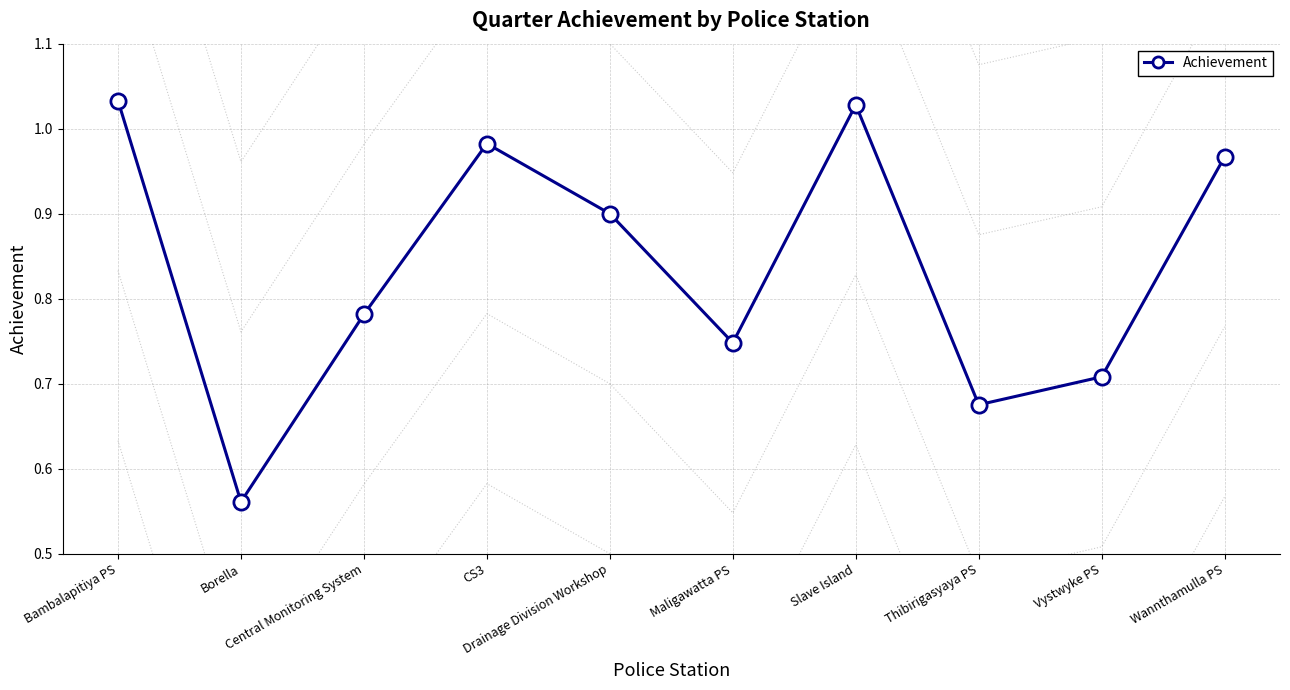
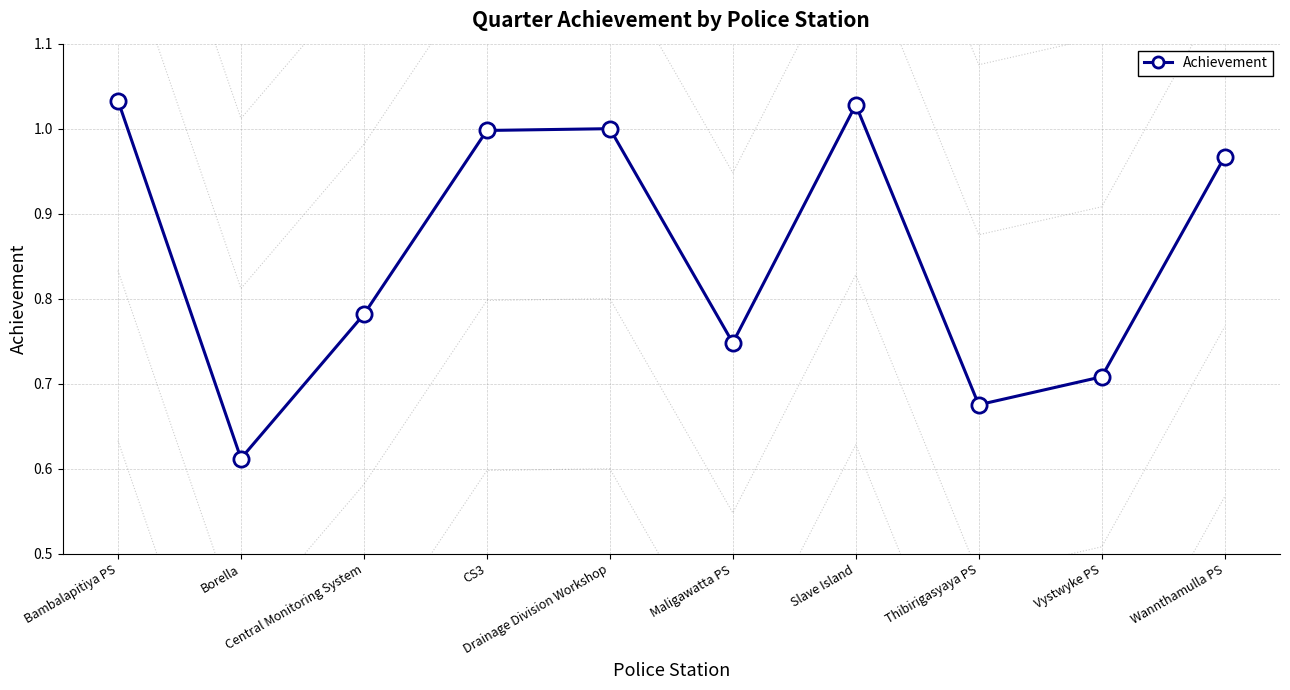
  {
    "Achievement": {
-     "Borella": 0.56,
-     "CS3": 0.98,
-     "Drainage Division Workshop": 0.9
+     "Borella": 0.61,
+     "CS3": 1.00,
+     "Drainage Division Workshop": 1.0
    }
  }
